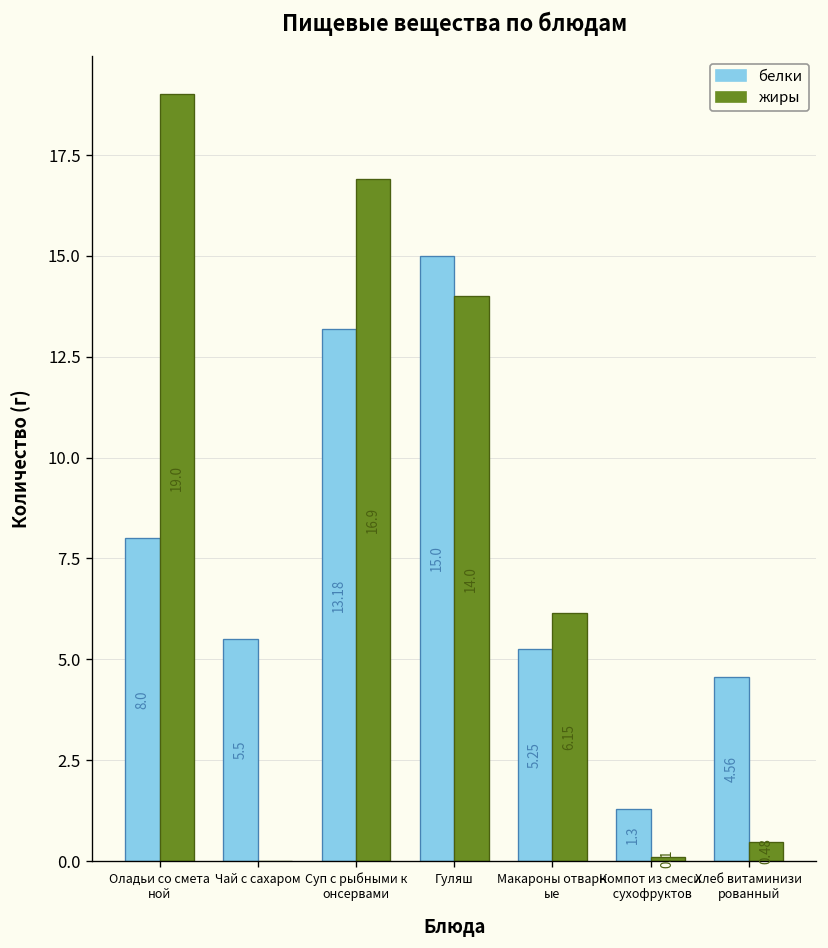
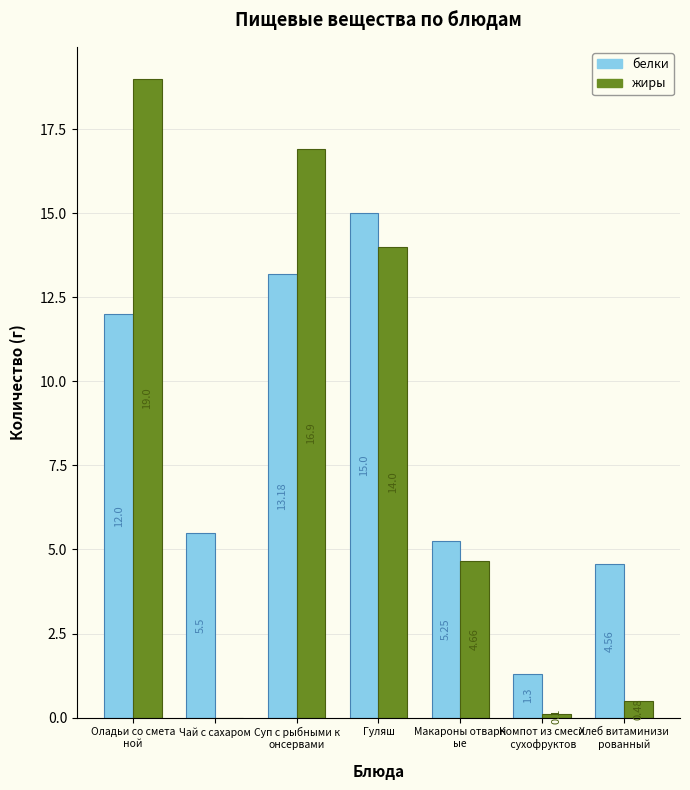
  {
    "белки": {
-     "Оладьи со смета ной": 8.0,
+     "Оладьи со смета ной": 12.0,
      "Чай с сахаром": 5.5,
      "Суп с рыбными к онсервами": 13.18,
      "Гуляш": 15.0,
      "Макароны отварн ые": 5.25,
      "Компот из смеси сухофруктов": 1.3,
      "Хлеб витаминизи рованный": 4.56
    },
    "жиры": {
      "Оладьи со смета ной": 19.0,
      "Чай с сахаром": 0.0,
      "Суп с рыбными к онсервами": 16.9,
      "Гуляш": 14.0,
-     "Макароны отварн ые": 6.2,
+     "Макароны отварн ые": 4.7,
      "Хлеб витаминизи рованный": 0.5
    }
  }
